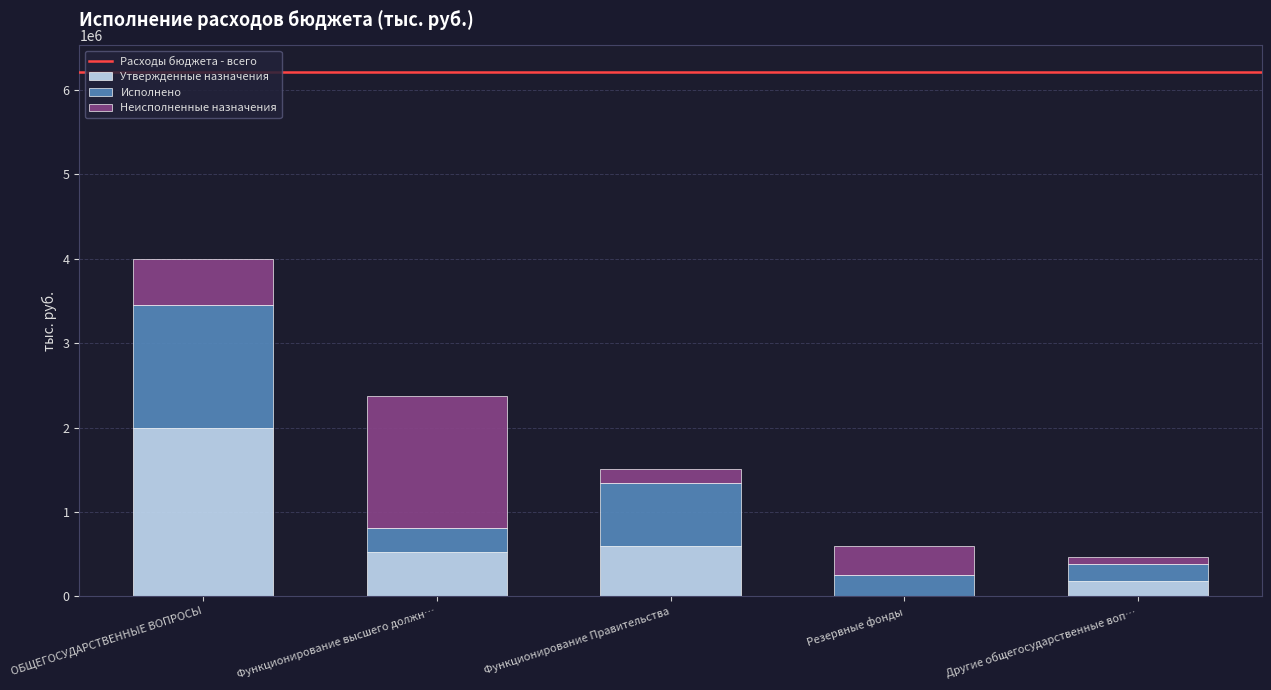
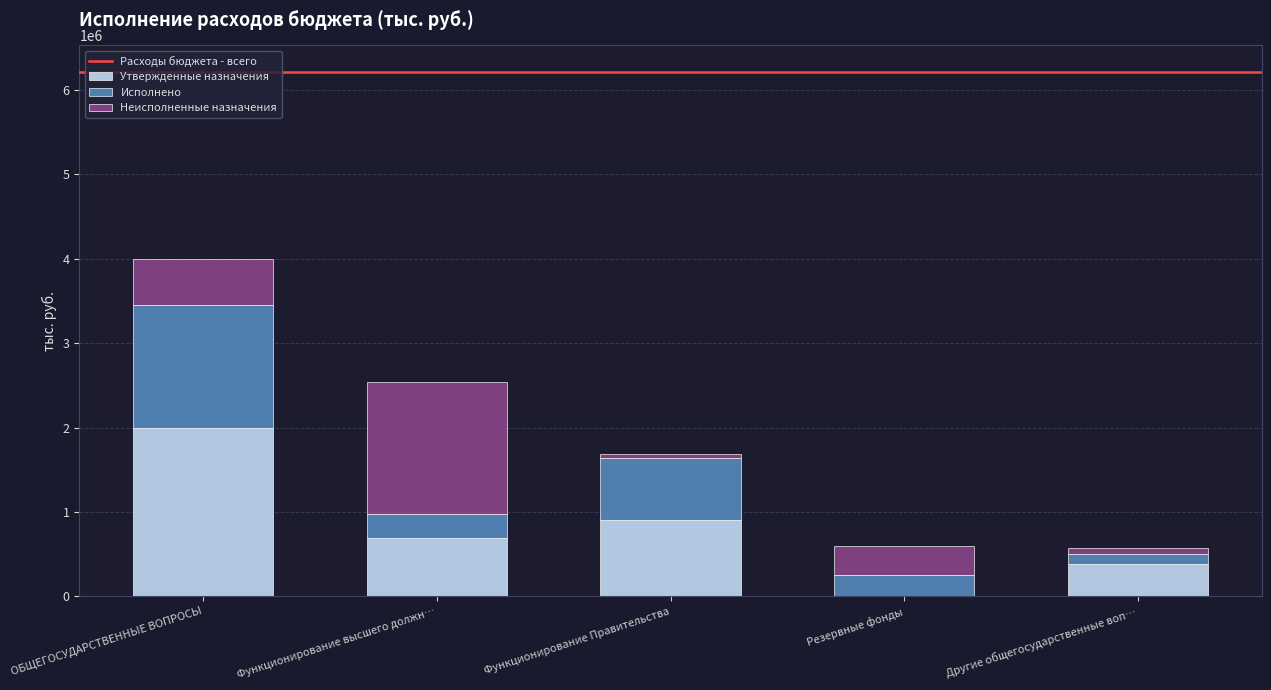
  {
    "Утвержденные назначения": {
      "ОБЩЕГОСУДАРСТВЕННЫЕ ВОПРОСЫ": 2000000,
-     "Функционирование высшего должн…": 500000,
-     "Функционирование Правительства": 600000,
-     "Другие общегосударственные воп…": 200000
+     "Функционирование высшего должн…": 700000,
+     "Функционирование Правительства": 900000,
+     "Другие общегосударственные воп…": 400000
    },
    "Исполнено": {
      "ОБЩЕГОСУДАРСТВЕННЫЕ ВОПРОСЫ": 1500000,
      "Функционирование высшего должн…": 300000,
      "Функционирование Правительства": 700000,
      "Резервные фонды": 200000,
-     "Другие общегосударственные воп…": 200000
+     "Другие общегосударственные воп…": 100000
    },
    "Неисполненные назначения": {
      "ОБЩЕГОСУДАРСТВЕННЫЕ ВОПРОСЫ": 500000,
      "Функционирование высшего должн…": 1600000,
-     "Функционирование Правительства": 200000,
+     "Функционирование Правительства": 100000,
      "Резервные фонды": 300000,
      "Другие общегосударственные воп…": 100000
    }
  }
